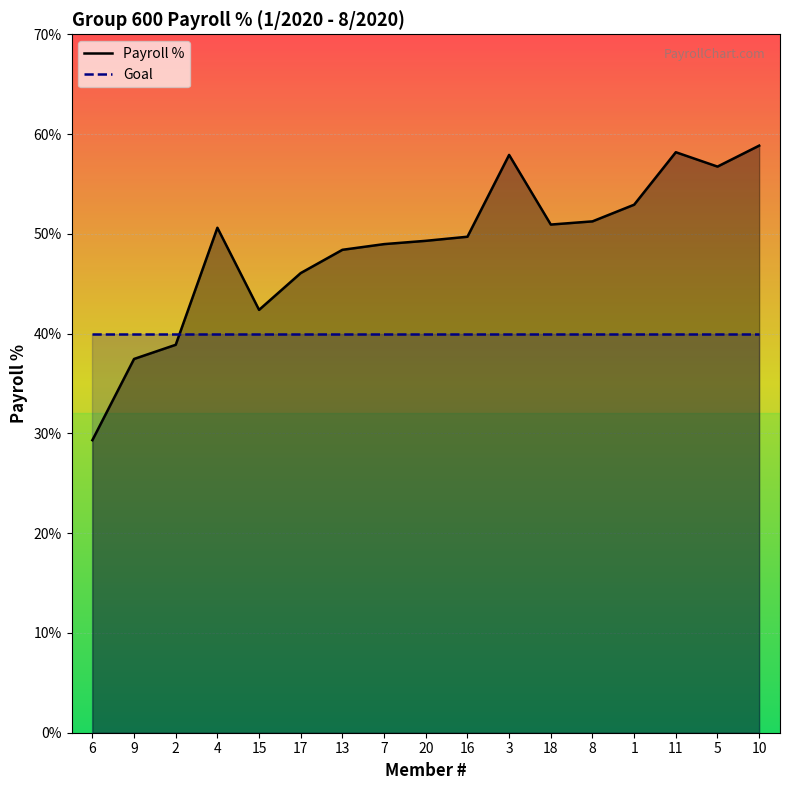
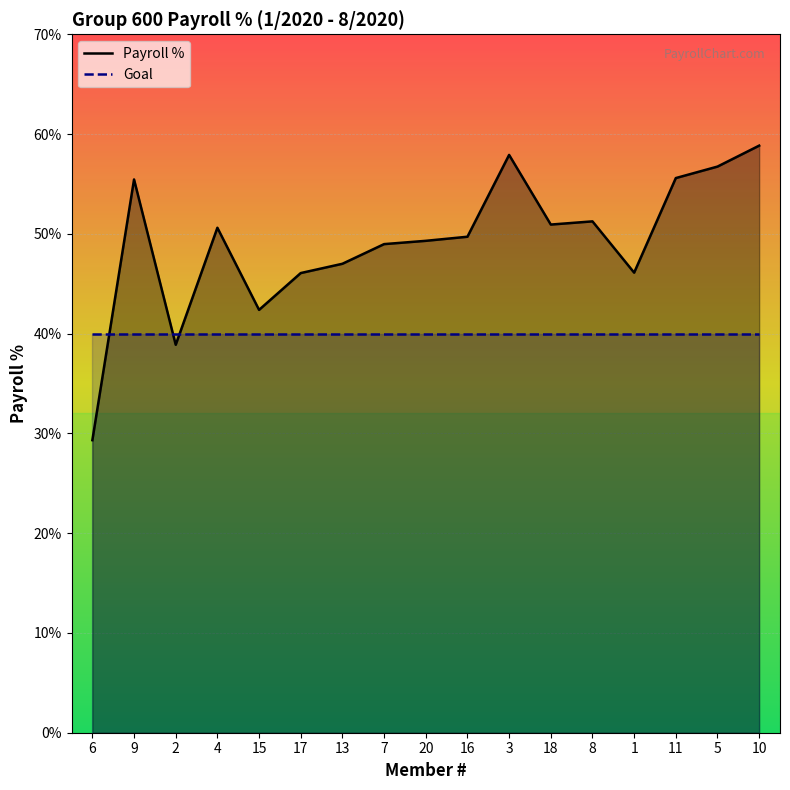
  {
    "Payroll %": {
      "6": "29%",
-     "9": "37%",
+     "9": "55%",
      "2": "39%",
      "4": "51%",
      "15": "42%",
      "17": "46%",
-     "13": "48%",
+     "13": "47%",
      "7": "49%",
      "20": "49%",
      "16": "50%",
      "3": "58%",
      "18": "51%",
      "8": "51%",
-     "1": "53%",
-     "11": "58%",
+     "1": "46%",
+     "11": "56%",
      "5": "57%",
      "10": "59%"
    },
    "Goal": {
      "6": "40%",
      "9": "40%",
      "2": "40%",
      "4": "40%",
      "15": "40%",
      "17": "40%",
      "13": "40%",
      "7": "40%",
      "20": "40%",
      "16": "40%",
      "3": "40%",
      "18": "40%",
      "8": "40%",
      "1": "40%",
      "11": "40%",
      "5": "40%",
      "10": "40%"
    }
  }
